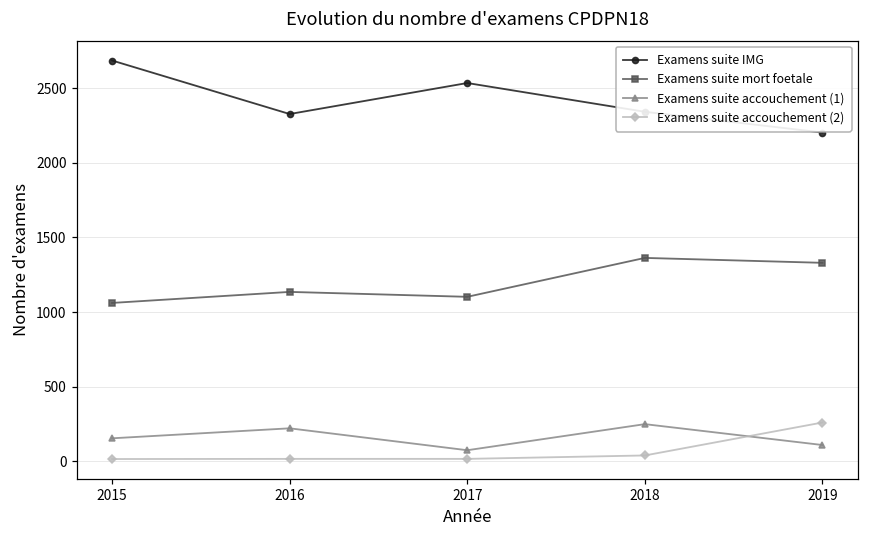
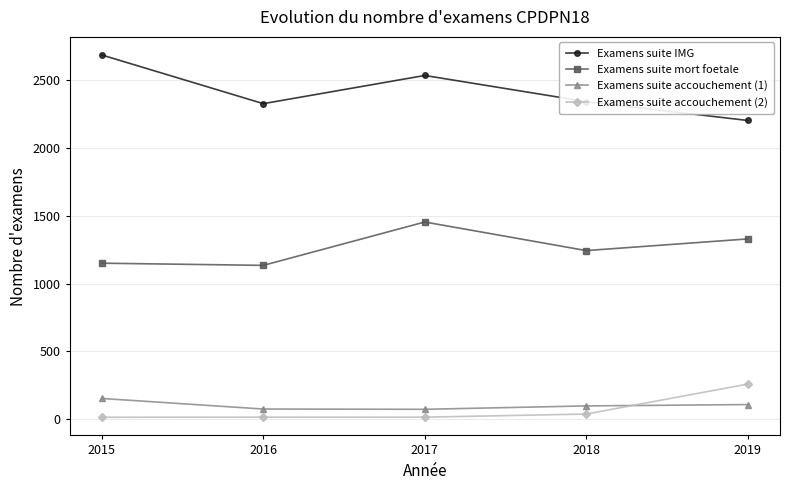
  {
    "Examens suite IMG": {
      "2015": 2690,
      "2016": 2330,
      "2017": 2540,
      "2019": 2200
    },
    "Examens suite mort foetale": {
-     "2015": 1060,
+     "2015": 1150,
      "2016": 1140,
-     "2017": 1100,
-     "2018": 1360,
+     "2017": 1460,
+     "2018": 1240,
      "2019": 1330
    },
    "Examens suite accouchement (1)": {
      "2015": 150,
-     "2016": 220,
+     "2016": 80,
      "2017": 70,
-     "2018": 250,
+     "2018": 100,
      "2019": 110
    },
    "Examens suite accouchement (2)": {
      "2015": 10,
      "2016": 20,
      "2017": 20,
      "2018": 40,
      "2019": 260
    }
  }
